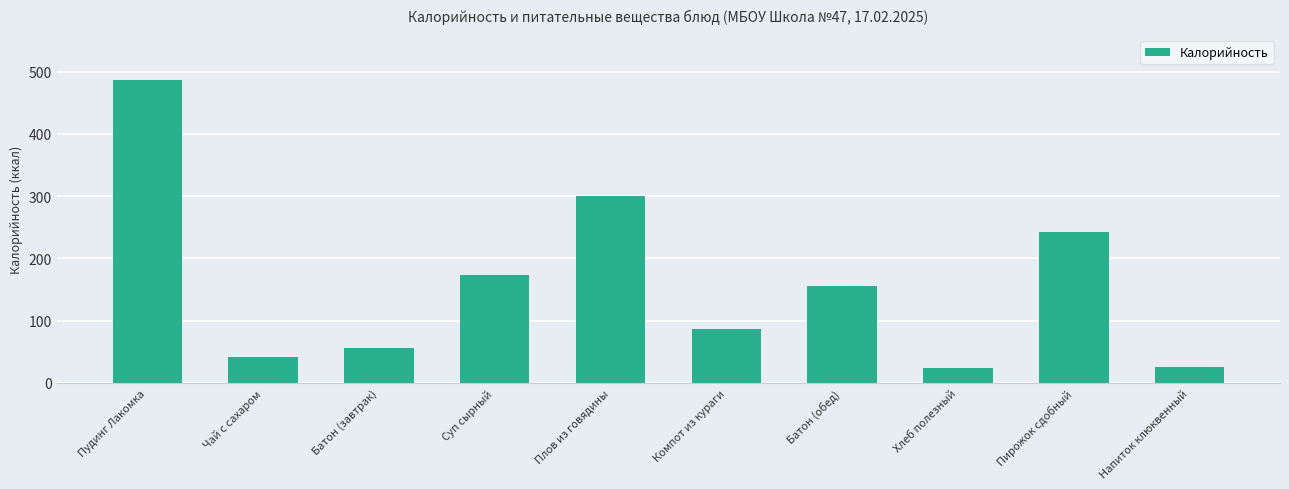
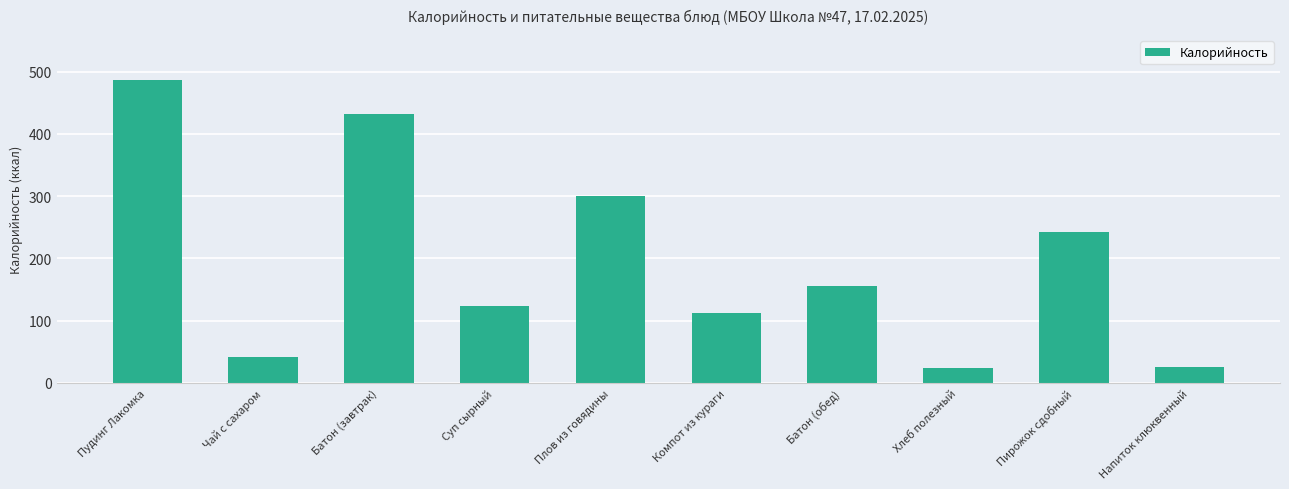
  {
    "Пудинг Лакомка": 490,
    "Чай с сахаром": 40,
-   "Батон (завтрак)": 60,
-   "Суп сырный": 170,
+   "Батон (завтрак)": 430,
+   "Суп сырный": 120,
    "Плов из говядины": 300,
-   "Компот из кураги": 90,
+   "Компот из кураги": 110,
    "Батон (обед)": 160,
    "Хлеб полезный": 20,
    "Пирожок сдобный": 240,
    "Напиток клюквенный": 30
  }
